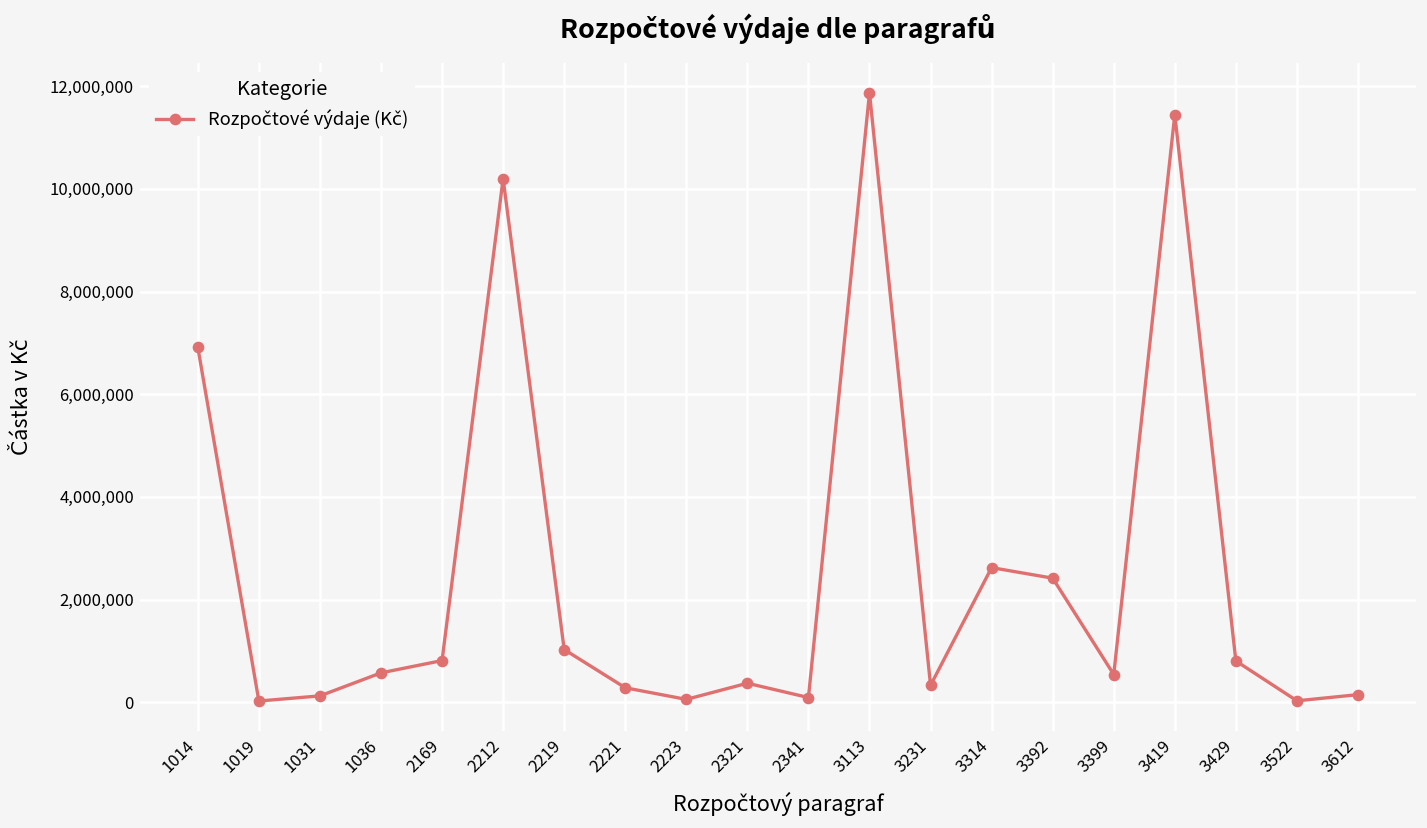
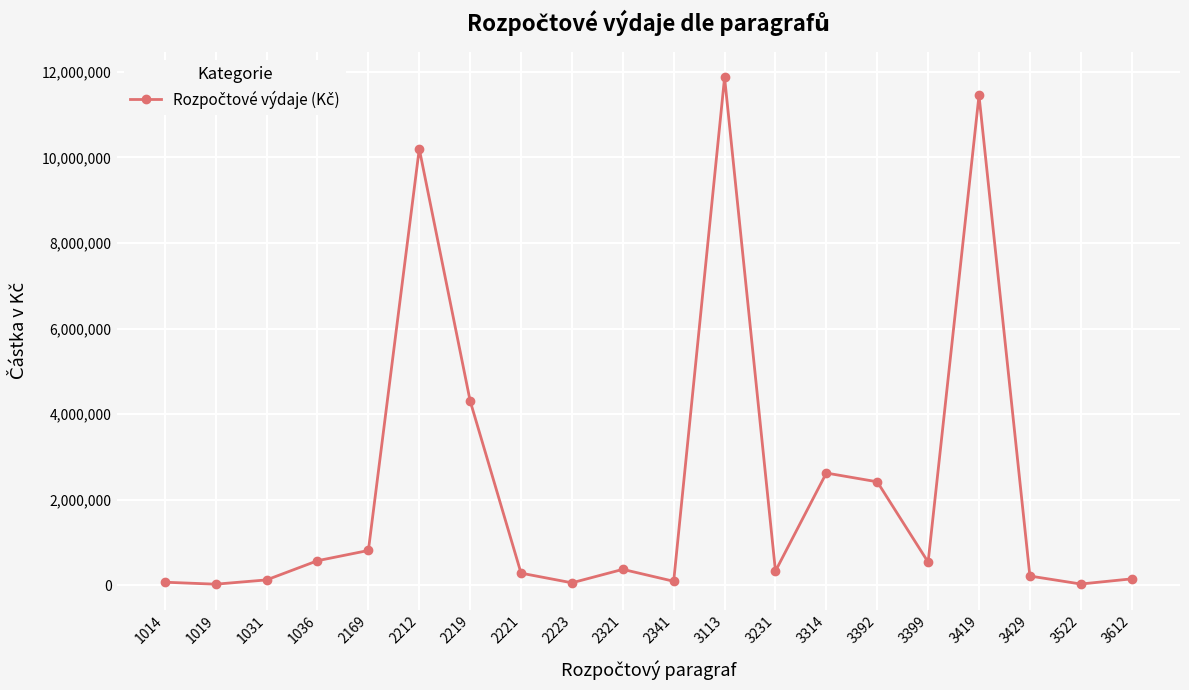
  {
-   "1014": "6,900,000",
+   "1014": "100,000",
    "1019": "0",
    "1031": "100,000",
    "1036": "600,000",
    "2169": "800,000",
    "2212": "10,200,000",
-   "2219": "1,000,000",
+   "2219": "4,300,000",
    "2221": "300,000",
    "2223": "100,000",
    "2321": "400,000",
    "2341": "100,000",
    "3113": "11,900,000",
    "3231": "300,000",
    "3314": "2,600,000",
    "3392": "2,400,000",
    "3399": "500,000",
    "3419": "11,400,000",
-   "3429": "800,000",
+   "3429": "200,000",
    "3522": "0",
    "3612": "200,000"
  }
